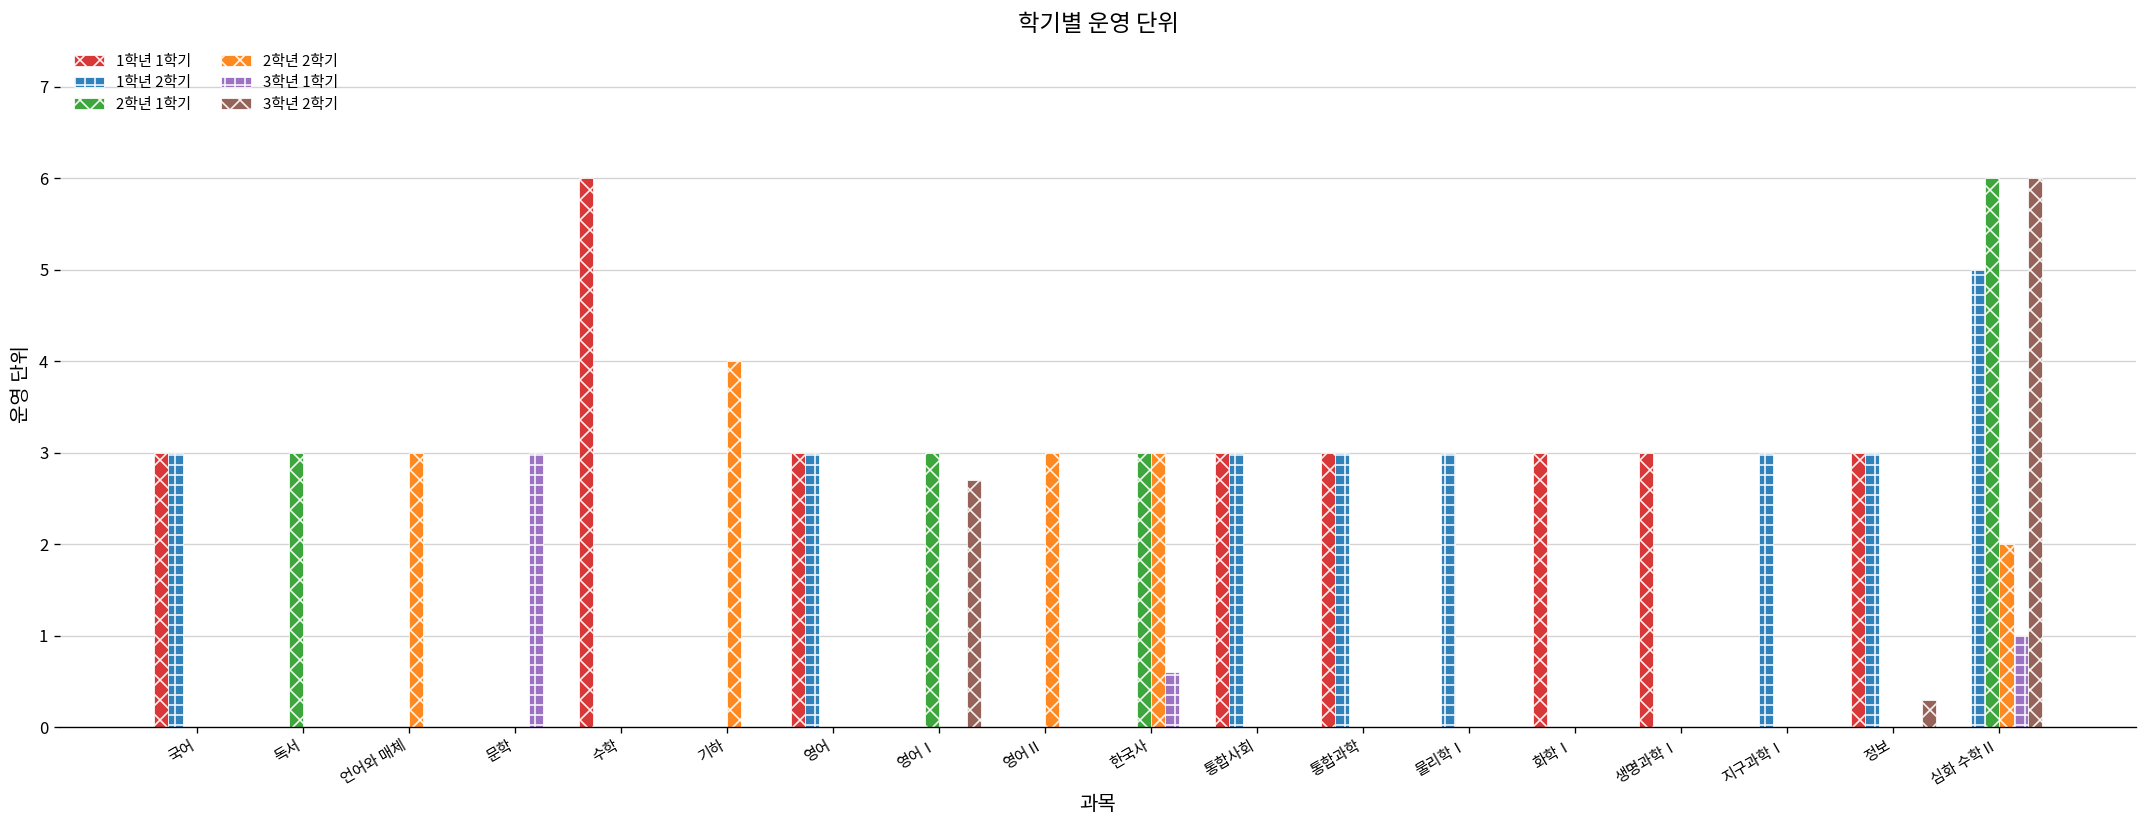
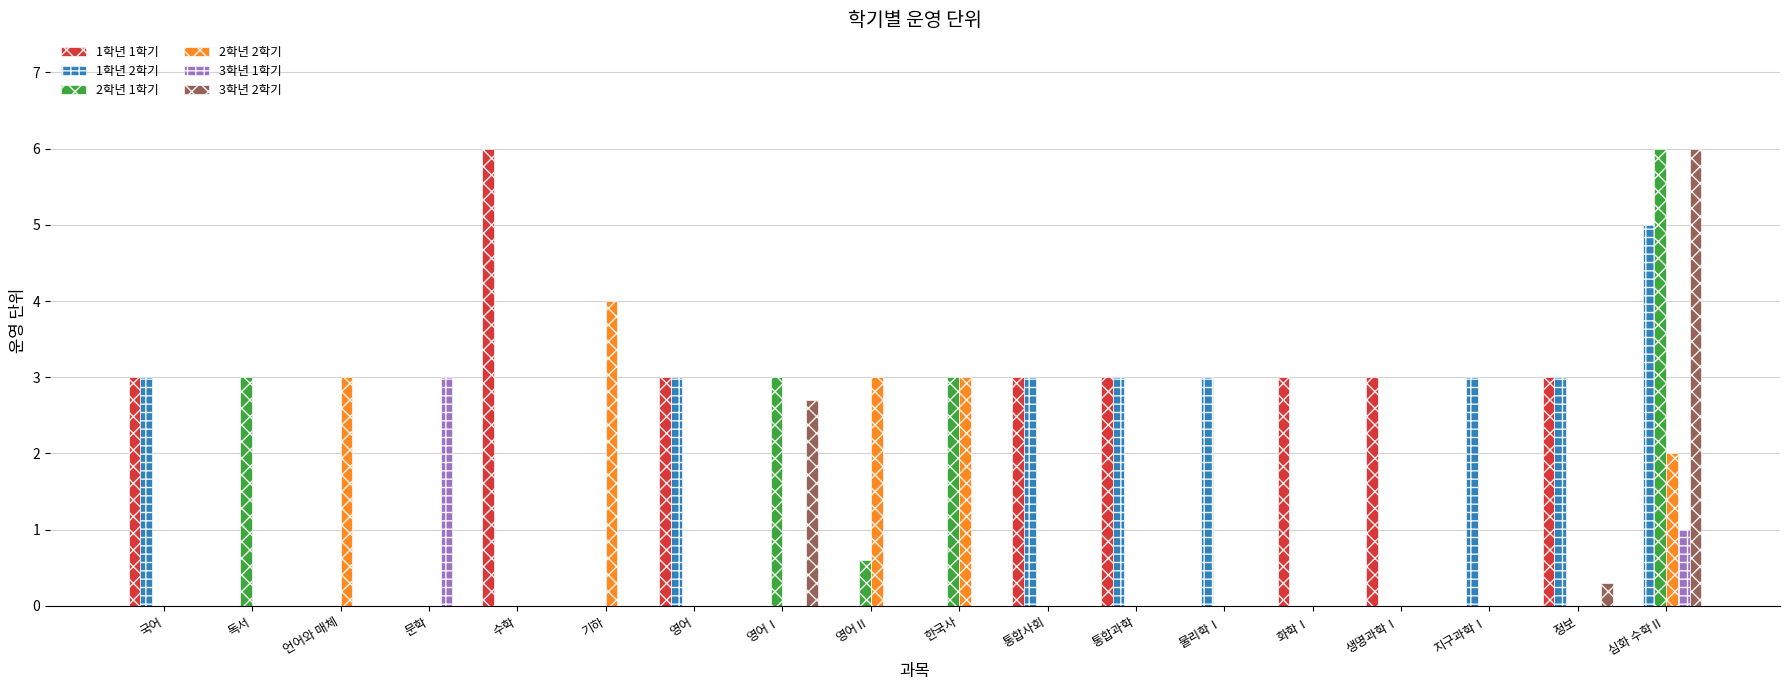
  {
    "1학년 1학기": {
      "국어": 3.0,
      "독서": 0.0,
      "언어와 매체": 0.0,
      "문학": 0.0,
      "수학": 6.0,
      "기하": 0.0,
      "영어": 3.0,
      "영어Ⅰ": 0.0,
      "영어Ⅱ": 0.0,
      "한국사": 0.0,
      "통합사회": 3.0,
      "통합과학": 3.0,
      "물리학Ⅰ": 0.0,
      "화학Ⅰ": 3.0,
      "생명과학Ⅰ": 3.0,
      "지구과학Ⅰ": 0.0,
      "정보": 3.0,
      "심화 수학Ⅱ": 0.0
    },
    "1학년 2학기": {
      "국어": 3.0,
      "독서": 0.0,
      "언어와 매체": 0.0,
      "문학": 0.0,
      "수학": 0.0,
      "기하": 0.0,
      "영어": 3.0,
      "영어Ⅰ": 0.0,
      "영어Ⅱ": 0.0,
      "한국사": 0.0,
      "통합사회": 3.0,
      "통합과학": 3.0,
      "물리학Ⅰ": 3.0,
      "화학Ⅰ": 0.0,
      "생명과학Ⅰ": 0.0,
      "지구과학Ⅰ": 3.0,
      "정보": 3.0,
      "심화 수학Ⅱ": 5.0
    },
    "2학년 1학기": {
      "국어": 0.0,
      "독서": 3.0,
      "언어와 매체": 0.0,
      "문학": 0.0,
      "수학": 0.0,
      "기하": 0.0,
      "영어": 0.0,
      "영어Ⅰ": 3.0,
-     "영어Ⅱ": 0.0,
+     "영어Ⅱ": 0.6,
      "한국사": 3.0,
      "통합사회": 0.0,
      "통합과학": 0.0,
      "물리학Ⅰ": 0.0,
      "화학Ⅰ": 0.0,
      "생명과학Ⅰ": 0.0,
      "지구과학Ⅰ": 0.0,
      "정보": 0.0,
      "심화 수학Ⅱ": 6.0
    },
    "2학년 2학기": {
      "국어": 0.0,
      "독서": 0.0,
      "언어와 매체": 3.0,
      "문학": 0.0,
      "수학": 0.0,
      "기하": 4.0,
      "영어": 0.0,
      "영어Ⅰ": 0.0,
      "영어Ⅱ": 3.0,
      "한국사": 3.0,
      "통합사회": 0.0,
      "통합과학": 0.0,
      "물리학Ⅰ": 0.0,
      "화학Ⅰ": 0.0,
      "생명과학Ⅰ": 0.0,
      "지구과학Ⅰ": 0.0,
      "정보": 0.0,
      "심화 수학Ⅱ": 2.0
    },
    "3학년 1학기": {
      "국어": 0.0,
      "독서": 0.0,
      "언어와 매체": 0.0,
      "문학": 3.0,
      "수학": 0.0,
      "기하": 0.0,
      "영어": 0.0,
      "영어Ⅰ": 0.0,
      "영어Ⅱ": 0.0,
-     "한국사": 0.6,
+     "한국사": 0.0,
      "통합사회": 0.0,
      "통합과학": 0.0,
      "물리학Ⅰ": 0.0,
      "화학Ⅰ": 0.0,
      "생명과학Ⅰ": 0.0,
      "지구과학Ⅰ": 0.0,
      "정보": 0.0,
      "심화 수학Ⅱ": 1.0
    },
    "3학년 2학기": {
      "국어": 0.0,
      "독서": 0.0,
      "언어와 매체": 0.0,
      "문학": 0.0,
      "수학": 0.0,
      "기하": 0.0,
      "영어": 0.0,
      "영어Ⅰ": 2.7,
      "영어Ⅱ": 0.0,
      "한국사": 0.0,
      "통합사회": 0.0,
      "통합과학": 0.0,
      "물리학Ⅰ": 0.0,
      "화학Ⅰ": 0.0,
      "생명과학Ⅰ": 0.0,
      "지구과학Ⅰ": 0.0,
      "정보": 0.3,
      "심화 수학Ⅱ": 6.0
    }
  }
